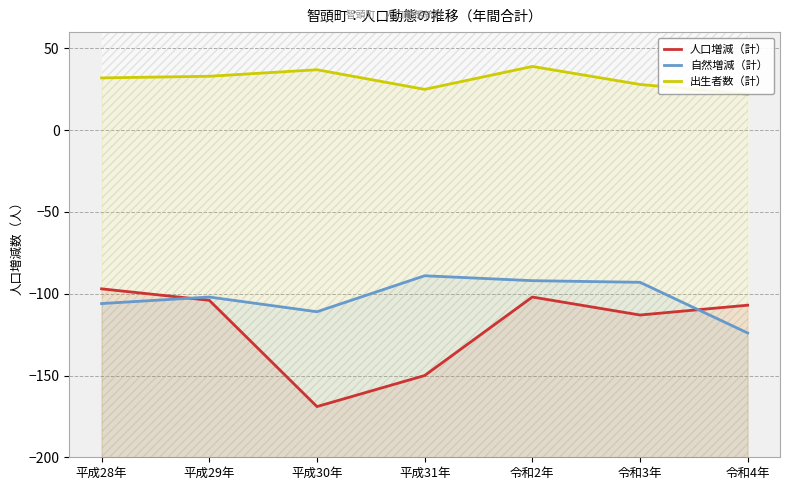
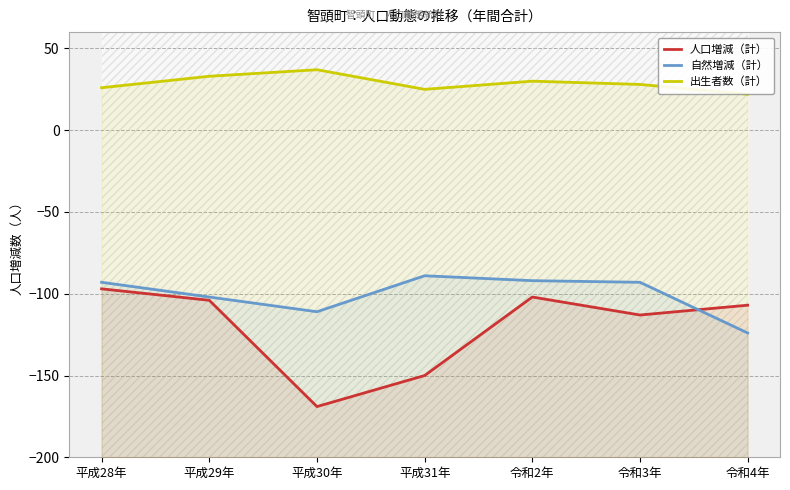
  {
    "人口増減（計）": {
      "平成28年": -97,
      "平成29年": -104,
      "平成30年": -169,
      "平成31年": -150,
      "令和2年": -102,
      "令和3年": -113,
      "令和4年": -107
    },
    "自然増減（計）": {
-     "平成28年": -106,
+     "平成28年": -93,
      "平成29年": -102,
      "平成30年": -111,
      "平成31年": -89,
      "令和2年": -92,
      "令和3年": -93,
      "令和4年": -124
    },
    "出生者数（計）": {
-     "平成28年": 32,
+     "平成28年": 26,
      "平成29年": 33,
      "平成30年": 37,
      "平成31年": 25,
-     "令和2年": 39,
+     "令和2年": 30,
      "令和3年": 28,
      "令和4年": 22
    }
  }
